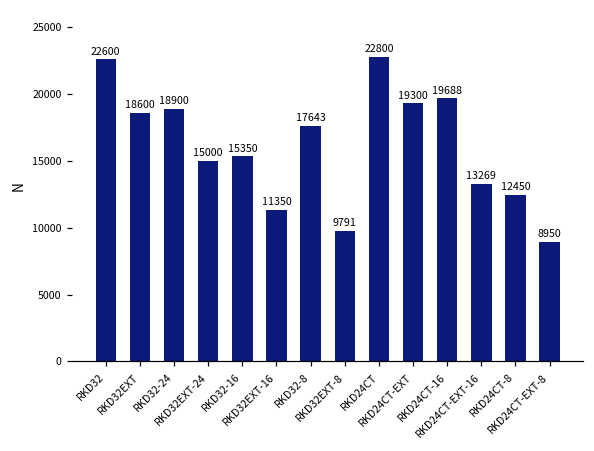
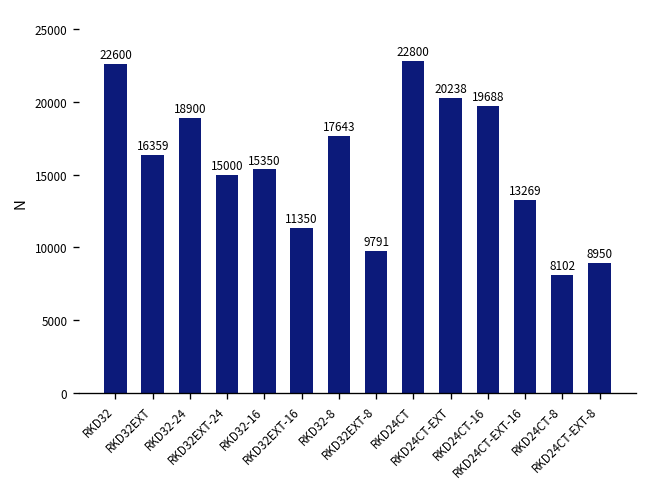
  {
    "RKD32": 22600,
-   "RKD32EXT": 18600,
+   "RKD32EXT": 16359,
    "RKD32-24": 18900,
    "RKD32EXT-24": 15000,
    "RKD32-16": 15350,
    "RKD32EXT-16": 11350,
    "RKD32-8": 17643,
    "RKD32EXT-8": 9791,
    "RKD24CT": 22800,
-   "RKD24CT-EXT": 19300,
+   "RKD24CT-EXT": 20238,
    "RKD24CT-16": 19688,
    "RKD24CT-EXT-16": 13269,
-   "RKD24CT-8": 12450,
+   "RKD24CT-8": 8102,
    "RKD24CT-EXT-8": 8950
  }
